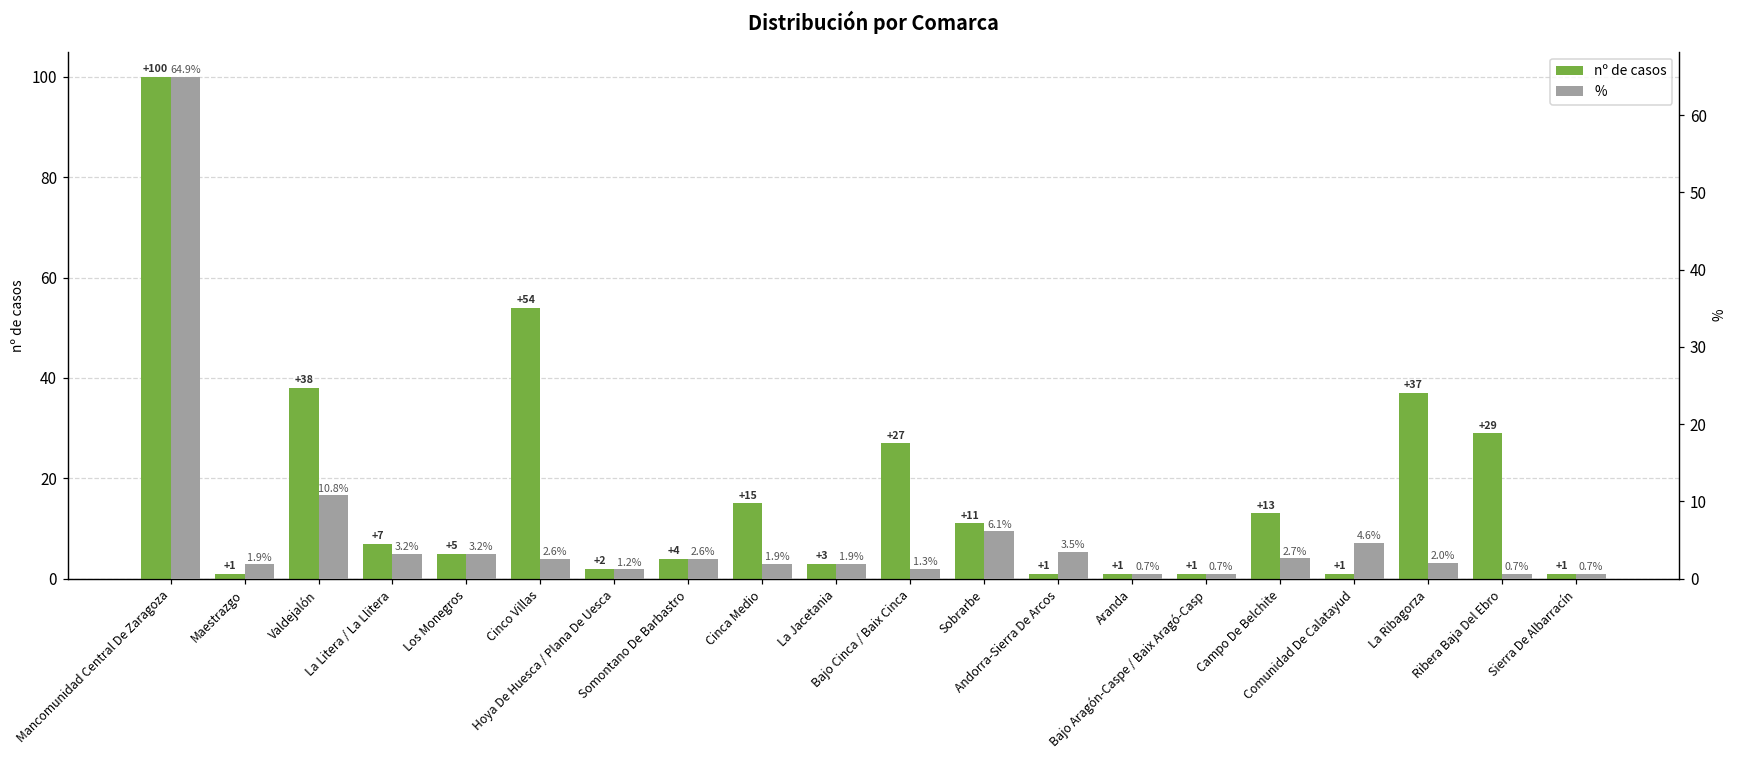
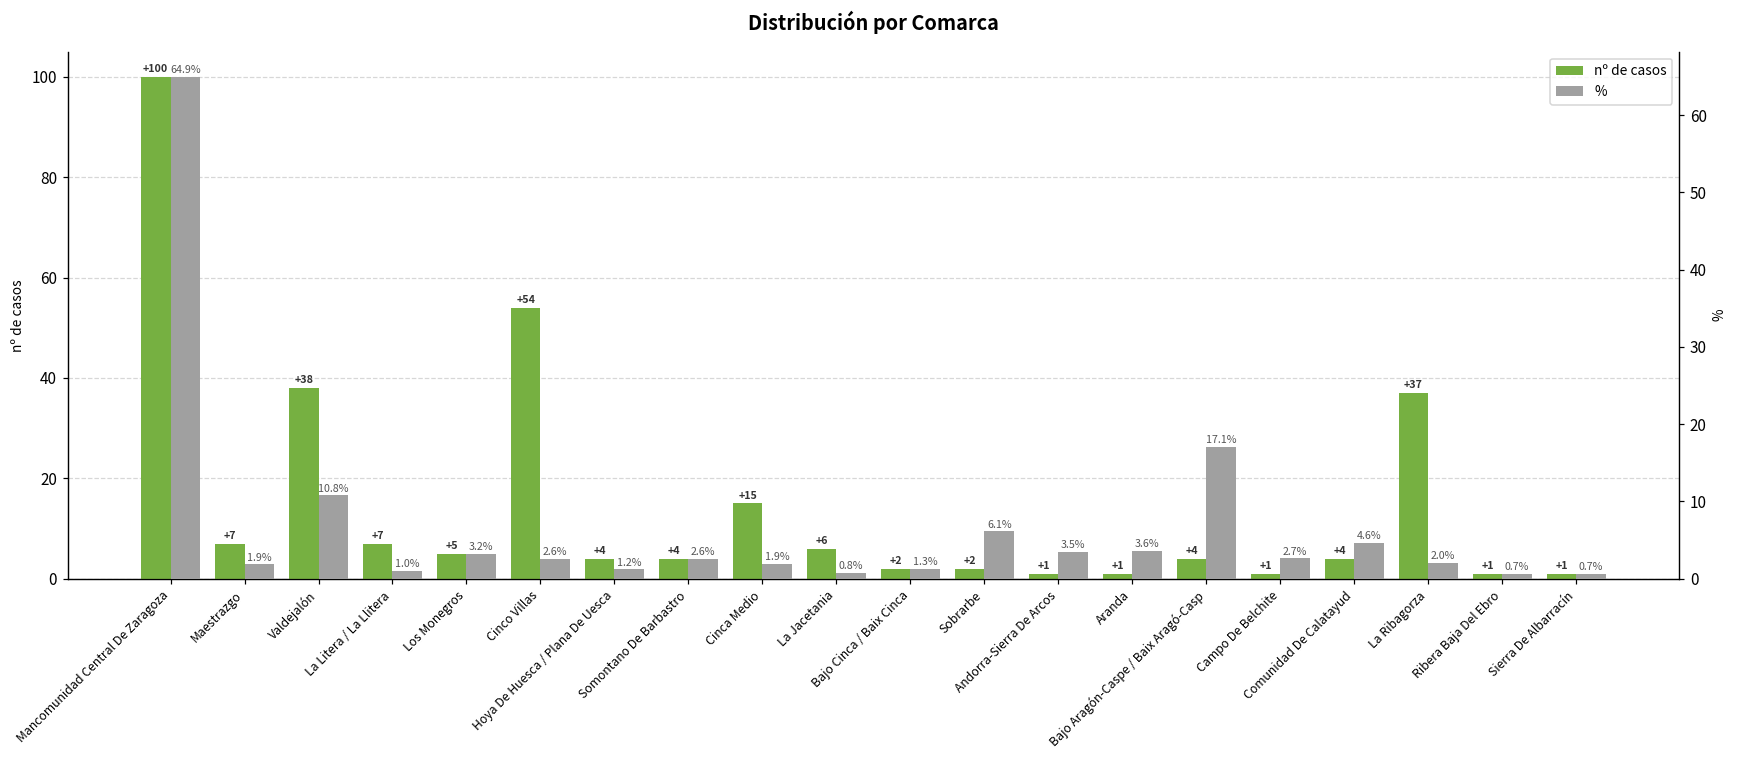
  {
    "nº de casos": {
      "Mancomunidad Central De Zaragoza": "+100",
-     "Maestrazgo": "+1",
+     "Maestrazgo": "+7",
      "Valdejalón": "+38",
      "La Litera / La Llitera": "+7",
      "Los Monegros": "+5",
      "Cinco Villas": "+54",
-     "Hoya De Huesca / Plana De Uesca": "+2",
+     "Hoya De Huesca / Plana De Uesca": "+4",
      "Somontano De Barbastro": "+4",
      "Cinca Medio": "+15",
-     "La Jacetania": "+3",
-     "Bajo Cinca / Baix Cinca": "+27",
-     "Sobrarbe": "+11",
+     "La Jacetania": "+6",
+     "Bajo Cinca / Baix Cinca": "+2",
+     "Sobrarbe": "+2",
      "Andorra-Sierra De Arcos": "+1",
      "Aranda": "+1",
-     "Bajo Aragón-Caspe / Baix Aragó-Casp": "+1",
-     "Campo De Belchite": "+13",
-     "Comunidad De Calatayud": "+1",
+     "Bajo Aragón-Caspe / Baix Aragó-Casp": "+4",
+     "Campo De Belchite": "+1",
+     "Comunidad De Calatayud": "+4",
      "La Ribagorza": "+37",
-     "Ribera Baja Del Ebro": "+29",
+     "Ribera Baja Del Ebro": "+1",
      "Sierra De Albarracín": "+1"
    },
    "%": {
      "Mancomunidad Central De Zaragoza": "64.9%",
      "Maestrazgo": "1.9%",
      "Valdejalón": "10.8%",
-     "La Litera / La Llitera": "3.2%",
+     "La Litera / La Llitera": "1.0%",
      "Los Monegros": "3.2%",
      "Cinco Villas": "2.6%",
      "Hoya De Huesca / Plana De Uesca": "1.2%",
      "Somontano De Barbastro": "2.6%",
      "Cinca Medio": "1.9%",
-     "La Jacetania": "1.9%",
+     "La Jacetania": "0.8%",
      "Bajo Cinca / Baix Cinca": "1.3%",
      "Sobrarbe": "6.1%",
      "Andorra-Sierra De Arcos": "3.5%",
-     "Aranda": "0.7%",
-     "Bajo Aragón-Caspe / Baix Aragó-Casp": "0.7%",
+     "Aranda": "3.6%",
+     "Bajo Aragón-Caspe / Baix Aragó-Casp": "17.1%",
      "Campo De Belchite": "2.7%",
      "Comunidad De Calatayud": "4.6%",
      "La Ribagorza": "2.0%",
      "Ribera Baja Del Ebro": "0.7%",
      "Sierra De Albarracín": "0.7%"
    }
  }
